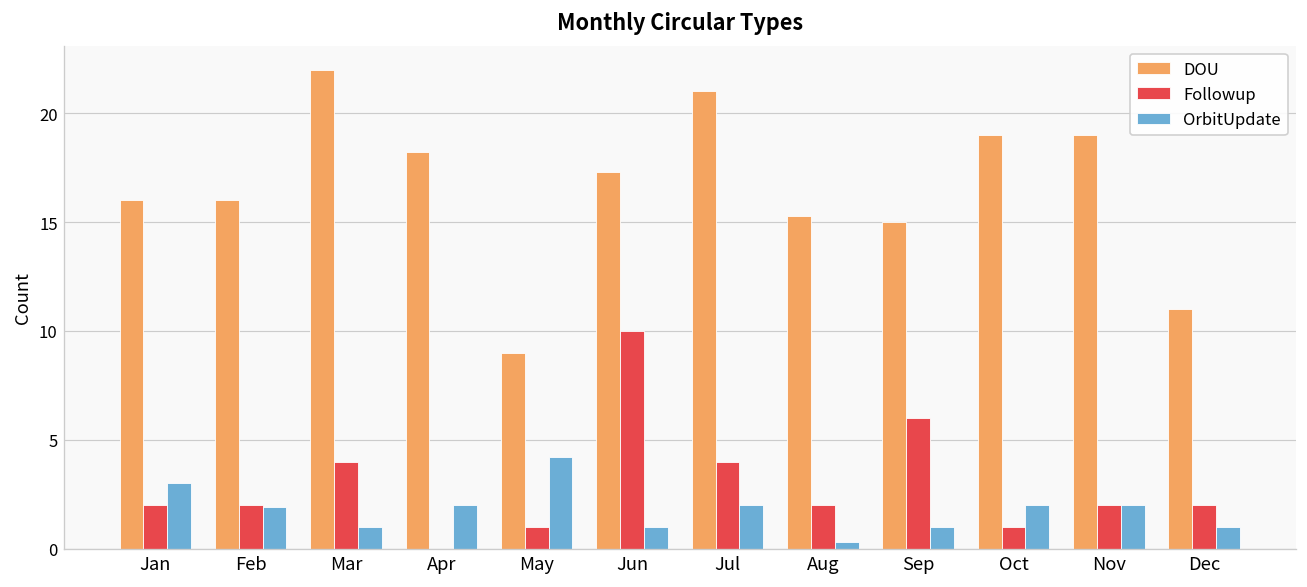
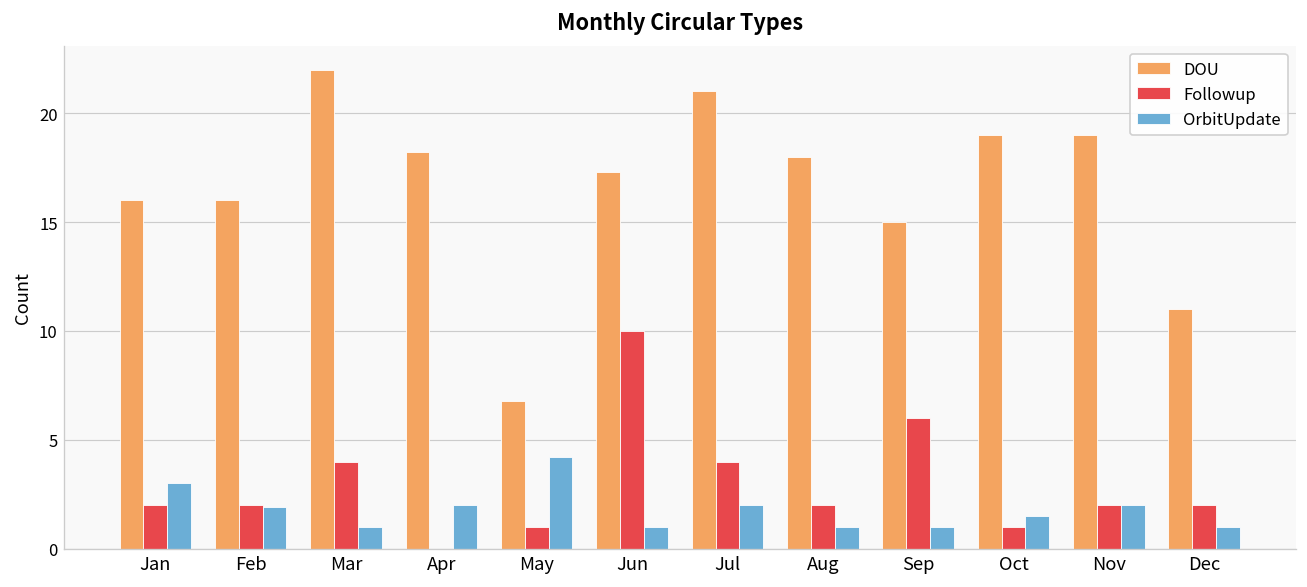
  {
    "DOU": {
      "Jan": 16.0,
      "Feb": 16.0,
      "Mar": 22.0,
      "Apr": 18.2,
-     "May": 9.0,
+     "May": 6.8,
      "Jun": 17.3,
      "Jul": 21.0,
-     "Aug": 15.3,
+     "Aug": 18.0,
      "Sep": 15.0,
      "Oct": 19.0,
      "Nov": 19.0,
      "Dec": 11.0
    },
    "Followup": {
      "Jan": 2.0,
      "Feb": 2.0,
      "Mar": 4.0,
      "Apr": 0.0,
      "May": 1.0,
      "Jun": 10.0,
      "Jul": 4.0,
      "Aug": 2.0,
      "Sep": 6.0,
      "Oct": 1.0,
      "Nov": 2.0,
      "Dec": 2.0
    },
    "OrbitUpdate": {
      "Jan": 3.0,
      "Feb": 1.9,
      "Mar": 1.0,
      "Apr": 2.0,
      "May": 4.2,
      "Jun": 1.0,
      "Jul": 2.0,
-     "Aug": 0.3,
+     "Aug": 1.0,
      "Sep": 1.0,
-     "Oct": 2.0,
+     "Oct": 1.5,
      "Nov": 2.0,
      "Dec": 1.0
    }
  }
